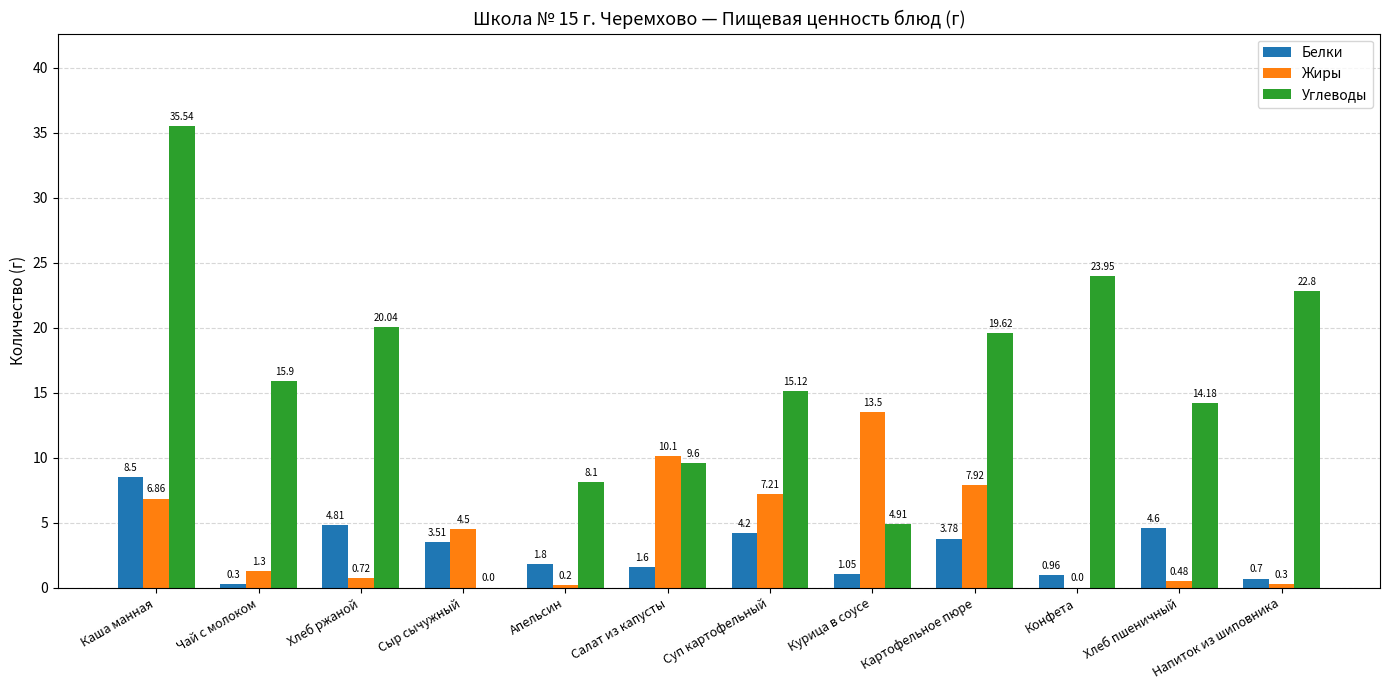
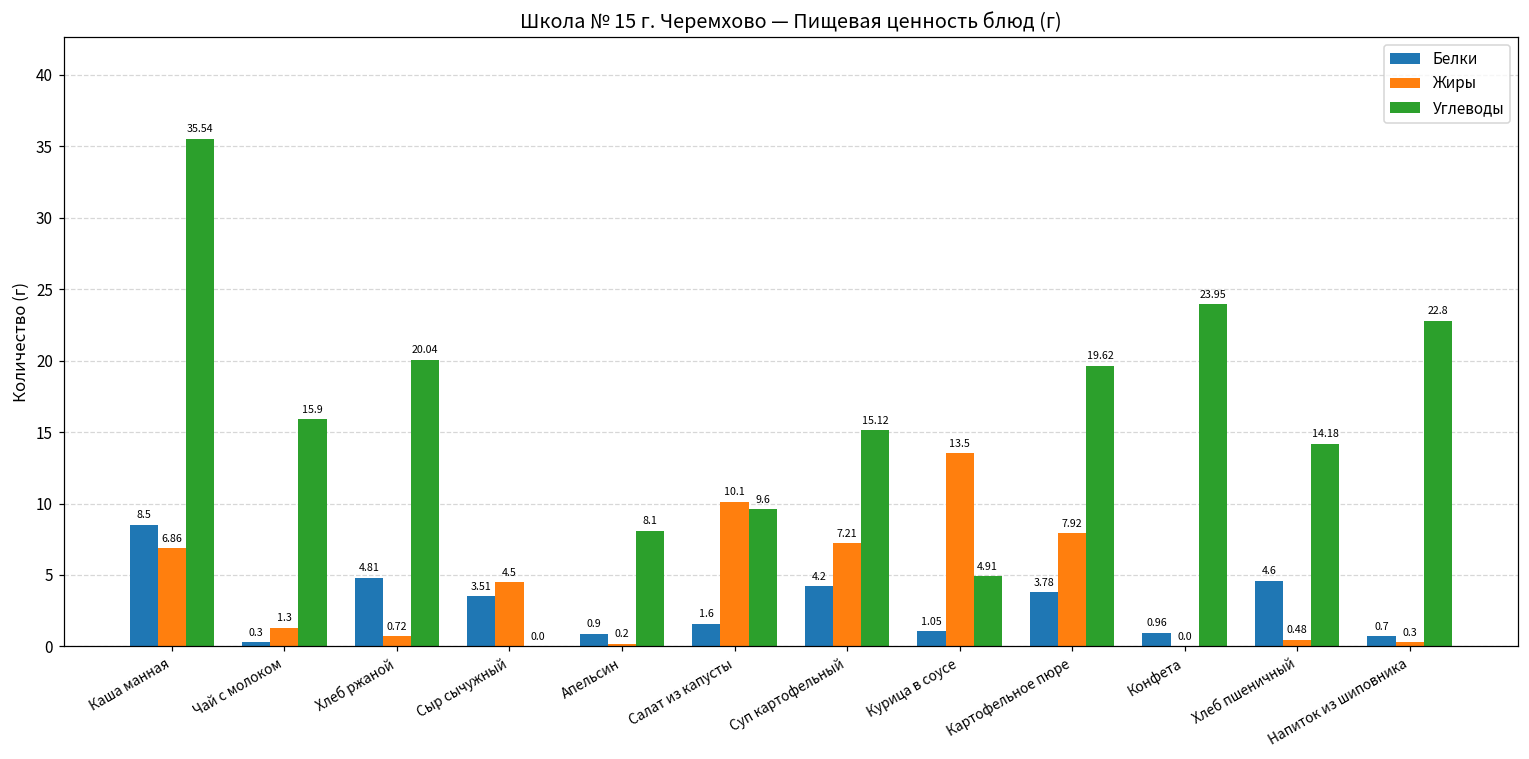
  {
    "Белки": {
      "Каша манная": 8.5,
      "Чай с молоком": 0.3,
      "Хлеб ржаной": 4.81,
      "Сыр сычужный": 3.51,
-     "Апельсин": 1.8,
+     "Апельсин": 0.9,
      "Салат из капусты": 1.6,
      "Суп картофельный": 4.2,
      "Курица в соусе": 1.05,
      "Картофельное пюре": 3.78,
      "Конфета": 0.96,
      "Хлеб пшеничный": 4.6,
      "Напиток из шиповника": 0.7
    },
    "Жиры": {
      "Каша манная": 6.86,
      "Чай с молоком": 1.3,
      "Хлеб ржаной": 0.72,
      "Сыр сычужный": 4.5,
      "Апельсин": 0.2,
      "Салат из капусты": 10.1,
      "Суп картофельный": 7.21,
      "Курица в соусе": 13.5,
      "Картофельное пюре": 7.92,
      "Конфета": 0.0,
      "Хлеб пшеничный": 0.48,
      "Напиток из шиповника": 0.3
    },
    "Углеводы": {
      "Каша манная": 35.54,
      "Чай с молоком": 15.9,
      "Хлеб ржаной": 20.04,
      "Сыр сычужный": 0.0,
      "Апельсин": 8.1,
      "Салат из капусты": 9.6,
      "Суп картофельный": 15.12,
      "Курица в соусе": 4.91,
      "Картофельное пюре": 19.62,
      "Конфета": 23.95,
      "Хлеб пшеничный": 14.18,
      "Напиток из шиповника": 22.8
    }
  }
